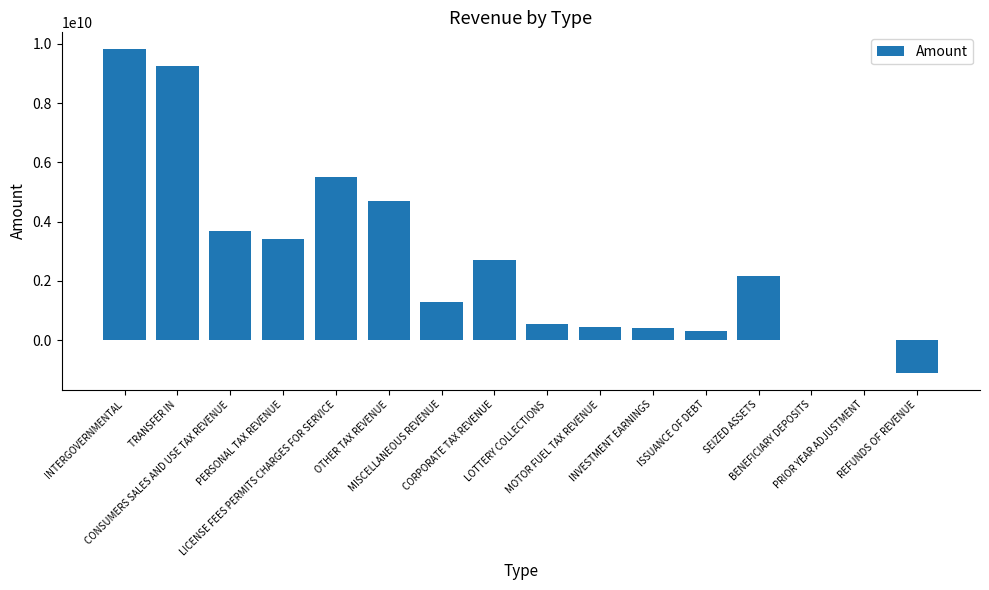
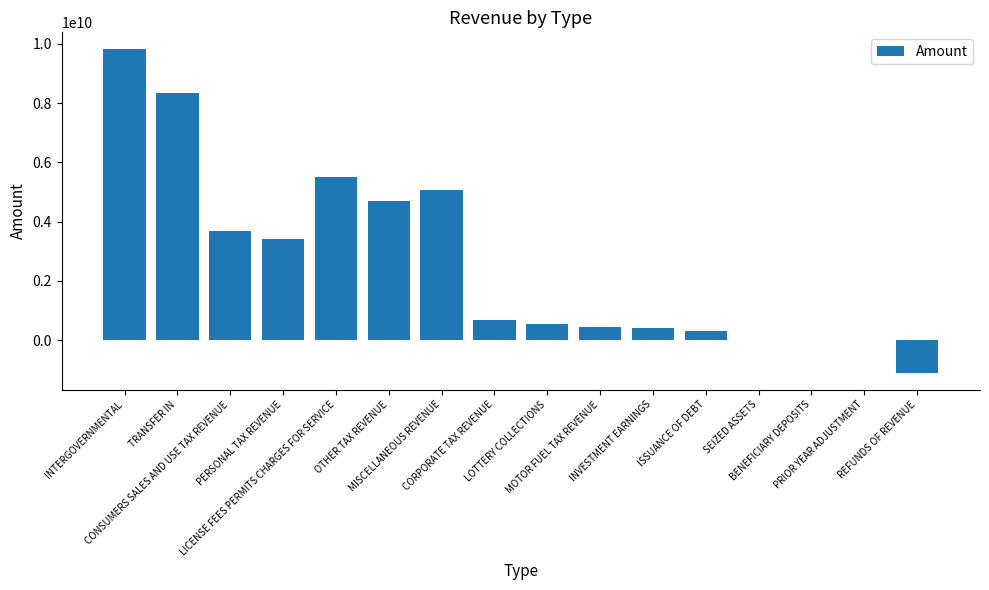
  {
    "INTERGOVERNMENTAL": 9800000000,
-   "TRANSFER IN": 9200000000,
+   "TRANSFER IN": 8300000000,
    "CONSUMERS SALES AND USE TAX REVENUE": 3700000000,
    "PERSONAL TAX REVENUE": 3400000000,
    "LICENSE FEES PERMITS CHARGES FOR SERVICE": 5500000000,
    "OTHER TAX REVENUE": 4700000000,
-   "MISCELLANEOUS REVENUE": 1300000000,
-   "CORPORATE TAX REVENUE": 2700000000,
+   "MISCELLANEOUS REVENUE": 5100000000,
+   "CORPORATE TAX REVENUE": 700000000,
    "LOTTERY COLLECTIONS": 500000000,
    "MOTOR FUEL TAX REVENUE": 400000000,
    "INVESTMENT EARNINGS": 400000000,
    "ISSUANCE OF DEBT": 300000000,
-   "SEIZED ASSETS": 2200000000,
+   "SEIZED ASSETS": 0,
    "REFUNDS OF REVENUE": -1100000000
  }
